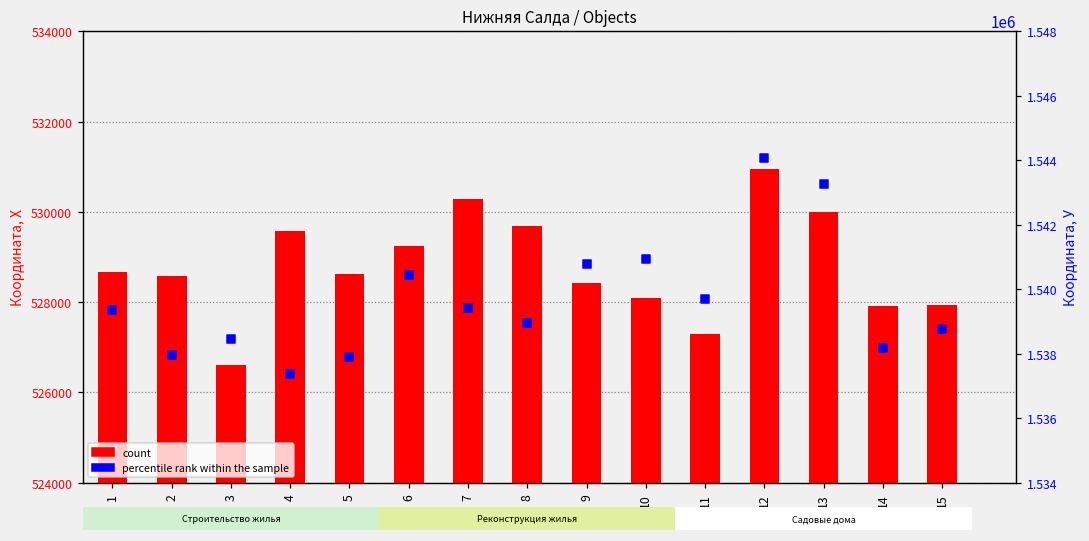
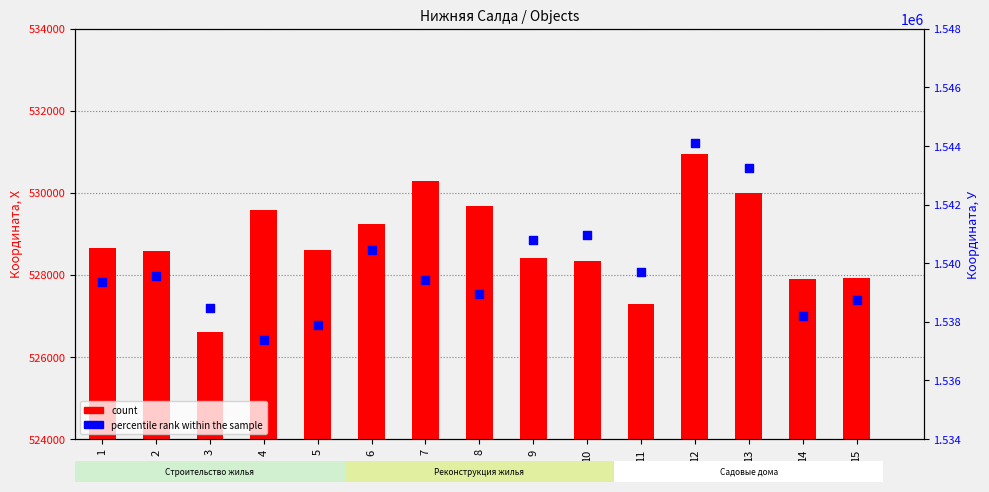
  {
    "count": {
      "1": 528700,
      "2": 528600,
      "3": 526600,
      "4": 529600,
      "5": 528600,
      "6": 529300,
      "7": 530300,
      "8": 529700,
      "9": 528400,
-     "10": 528100,
+     "10": 528300,
      "11": 527300,
      "12": 531000,
      "13": 530000,
      "14": 527900,
      "15": 527900
    },
    "percentile rank within the sample": {
-     "2": 1538000
+     "2": 1539600
    }
  }
